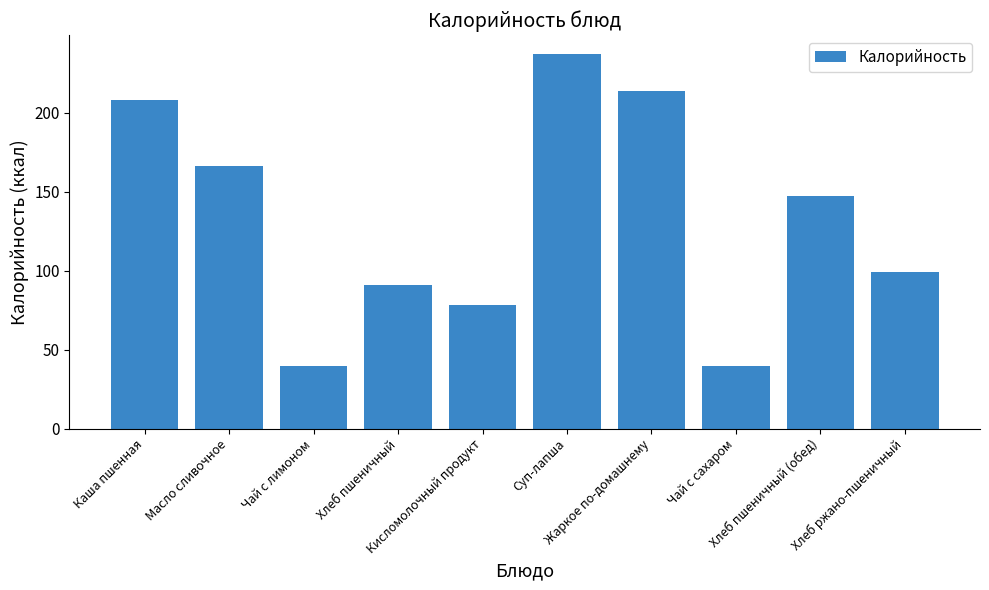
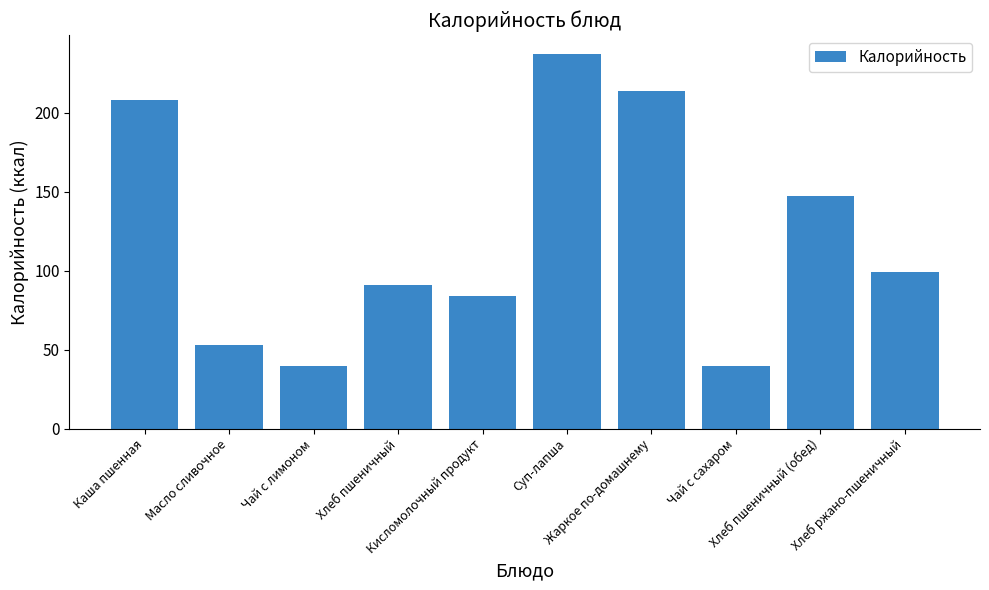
  {
    "Каша пшенная": 208,
-   "Масло сливочное": 166,
+   "Масло сливочное": 53,
    "Чай с лимоном": 40,
    "Хлеб пшеничный": 91,
-   "Кисломолочный продукт": 78,
+   "Кисломолочный продукт": 84,
    "Суп-лапша": 237,
    "Жаркое по-домашнему": 214,
    "Чай с сахаром": 40,
    "Хлеб пшеничный (обед)": 147,
    "Хлеб ржано-пшеничный": 99
  }
